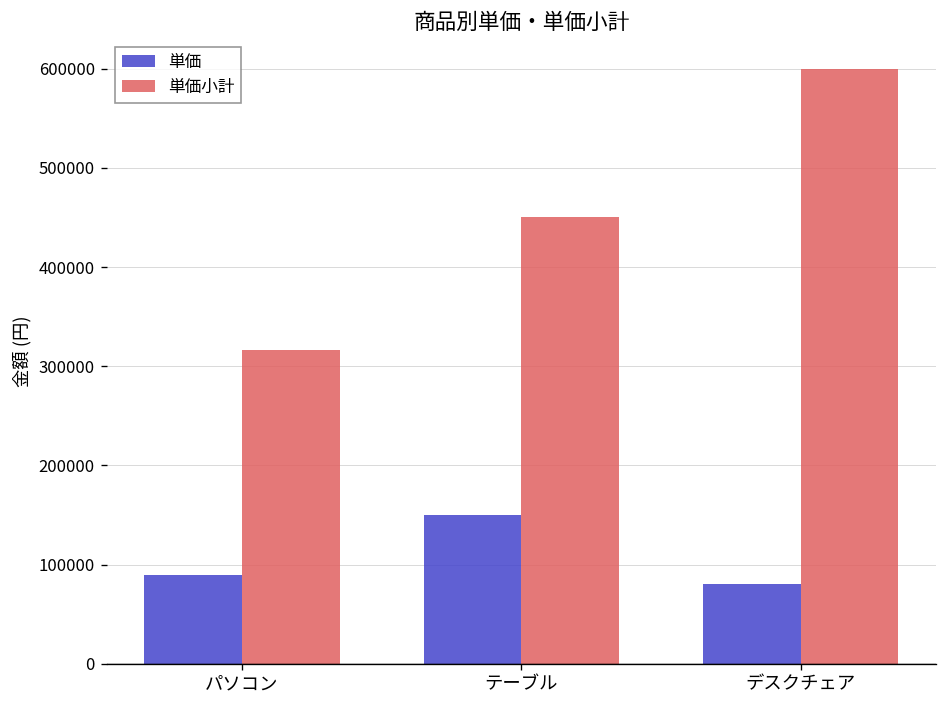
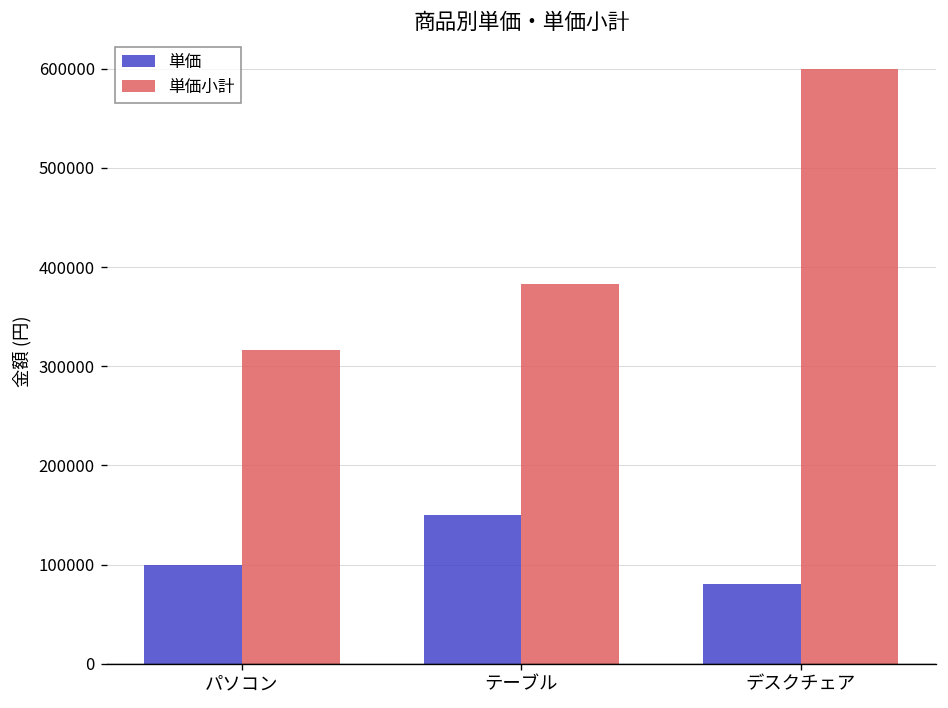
  {
    "単価": {
-     "パソコン": 90000,
+     "パソコン": 100000,
      "テーブル": 150000,
      "デスクチェア": 80000
    },
    "単価小計": {
      "パソコン": 320000,
-     "テーブル": 450000,
+     "テーブル": 380000,
      "デスクチェア": 600000
    }
  }
